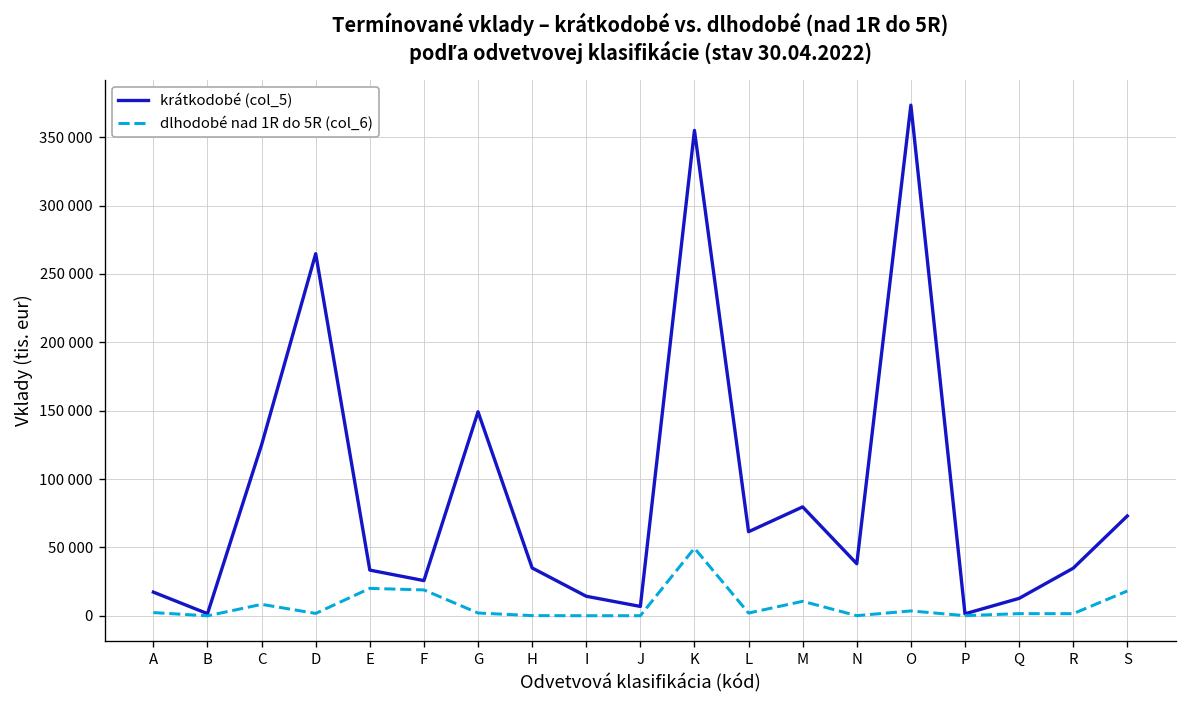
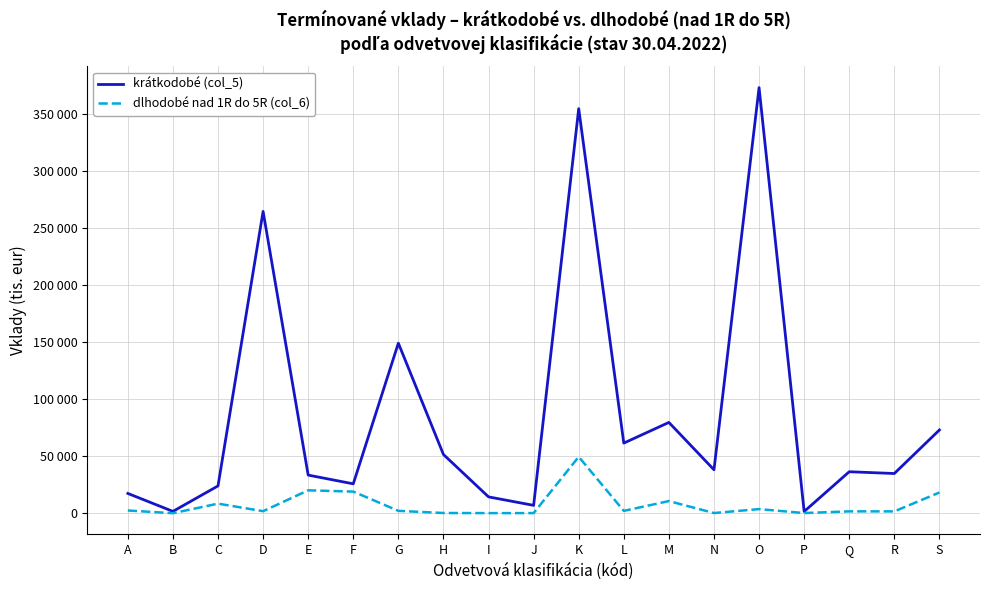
  {
    "krátkodobé (col_5)": {
      "A": 17000,
-     "C": 125000,
+     "C": 24000,
      "D": 265000,
      "E": 33000,
      "F": 26000,
      "G": 149000,
-     "H": 35000,
+     "H": 52000,
      "I": 14000,
      "J": 7000,
      "K": 355000,
      "L": 62000,
      "M": 80000,
      "N": 38000,
      "O": 373000,
-     "Q": 13000,
+     "Q": 36000,
      "R": 35000,
      "S": 73000
    },
    "dlhodobé nad 1R do 5R (col_6)": {
      "A": 2000,
      "C": 8000,
      "D": 2000,
      "E": 20000,
      "F": 19000,
      "G": 2000,
      "H": 0,
      "I": 0,
      "J": 0,
      "K": 49000,
      "L": 2000,
      "M": 11000,
      "N": 0,
      "O": 4000,
      "Q": 2000,
      "R": 2000,
      "S": 18000
    }
  }
